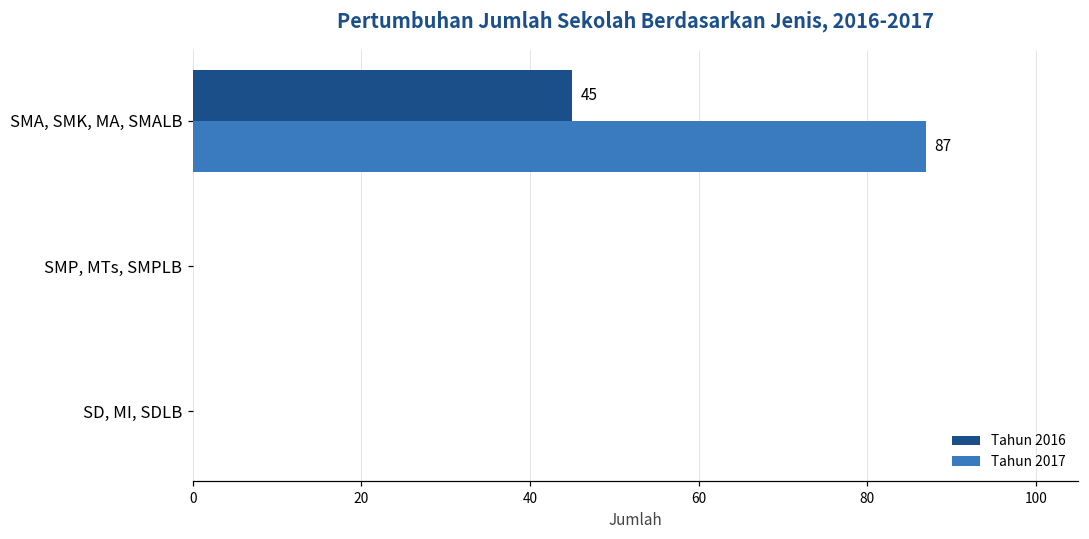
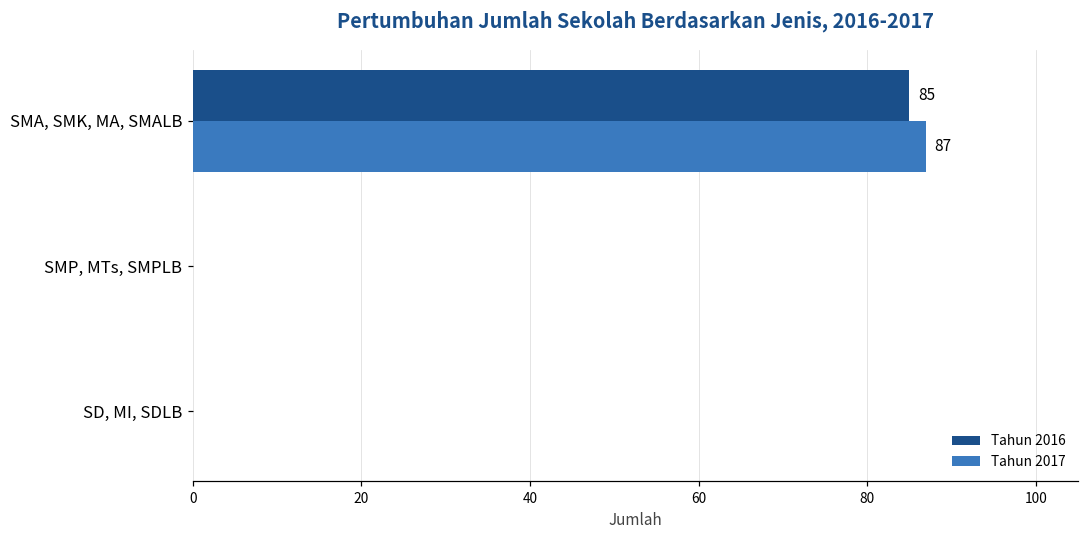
  {
    "Tahun 2016": {
-     "SMA, SMK, MA, SMALB": 45
+     "SMA, SMK, MA, SMALB": 85
    },
    "Tahun 2017": {
      "SMA, SMK, MA, SMALB": 87
    }
  }
